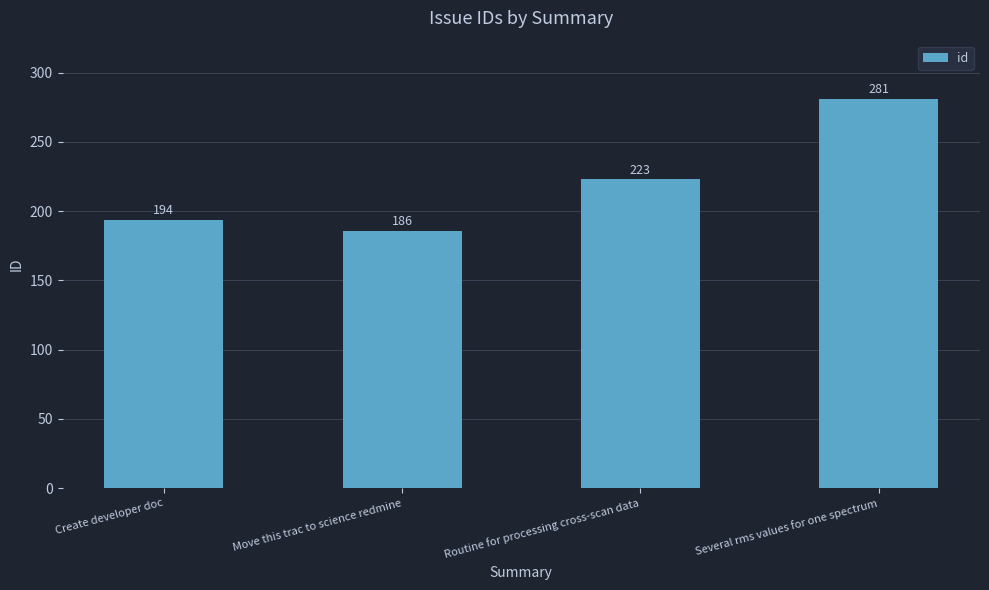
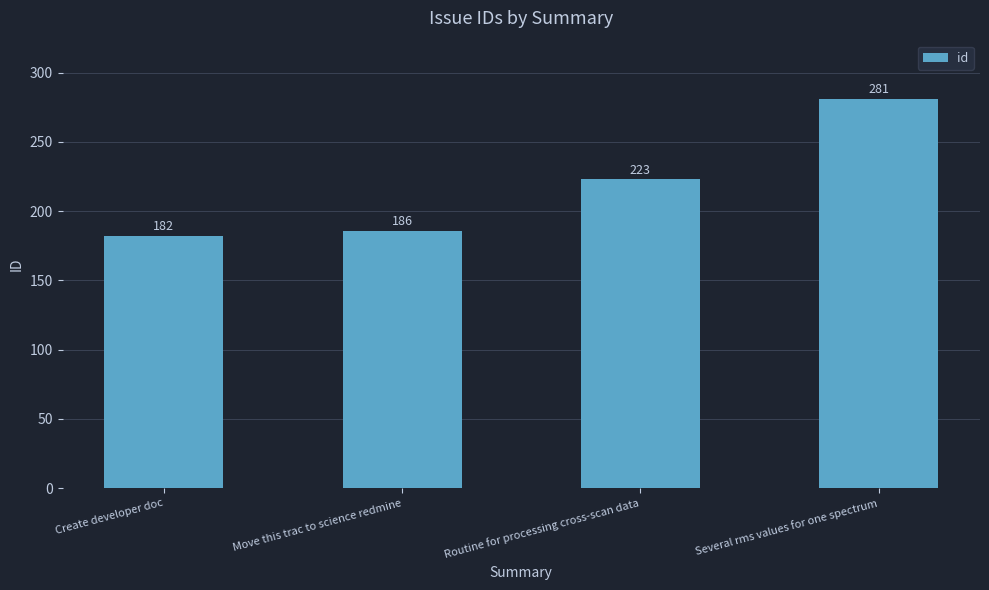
  {
-   "Create developer doc": 194,
+   "Create developer doc": 182,
    "Move this trac to science redmine": 186,
    "Routine for processing cross-scan data": 223,
    "Several rms values for one spectrum": 281
  }
